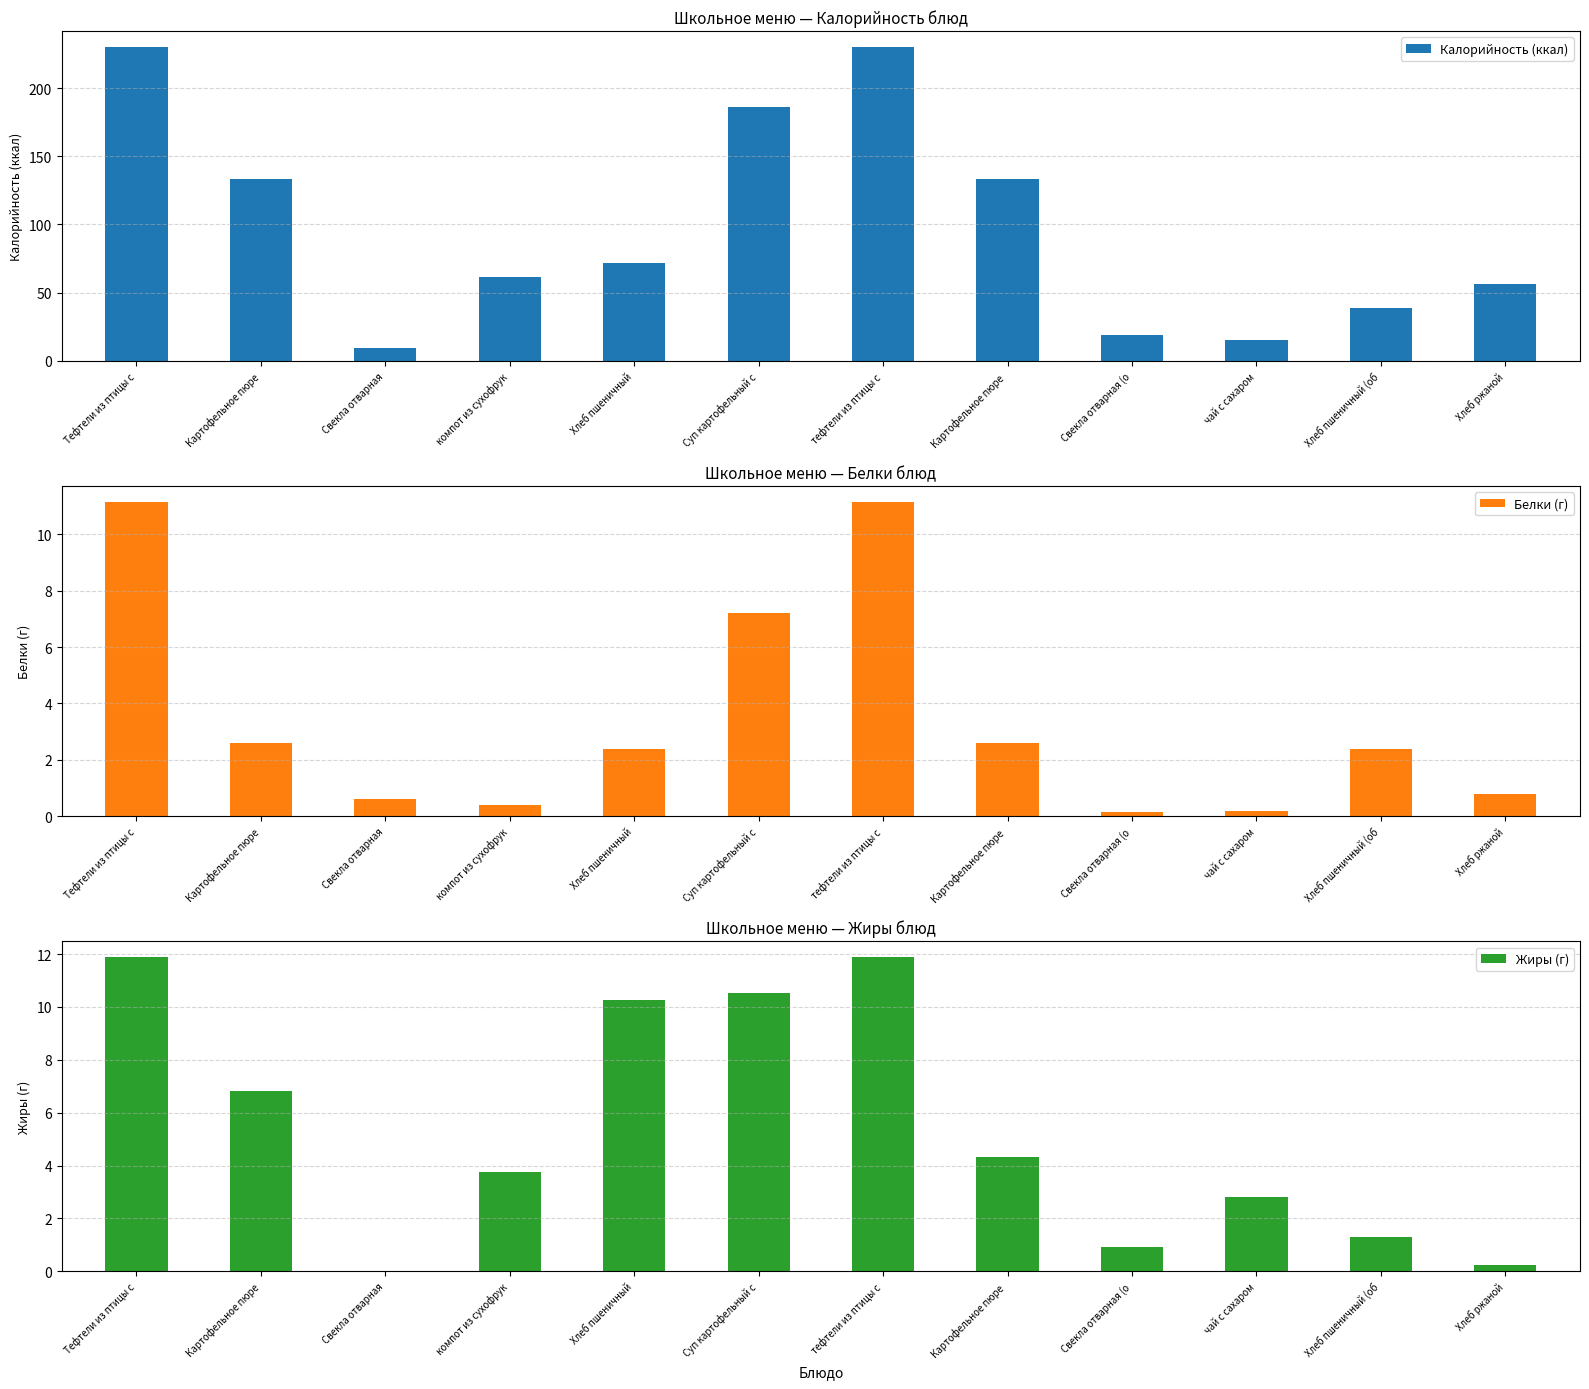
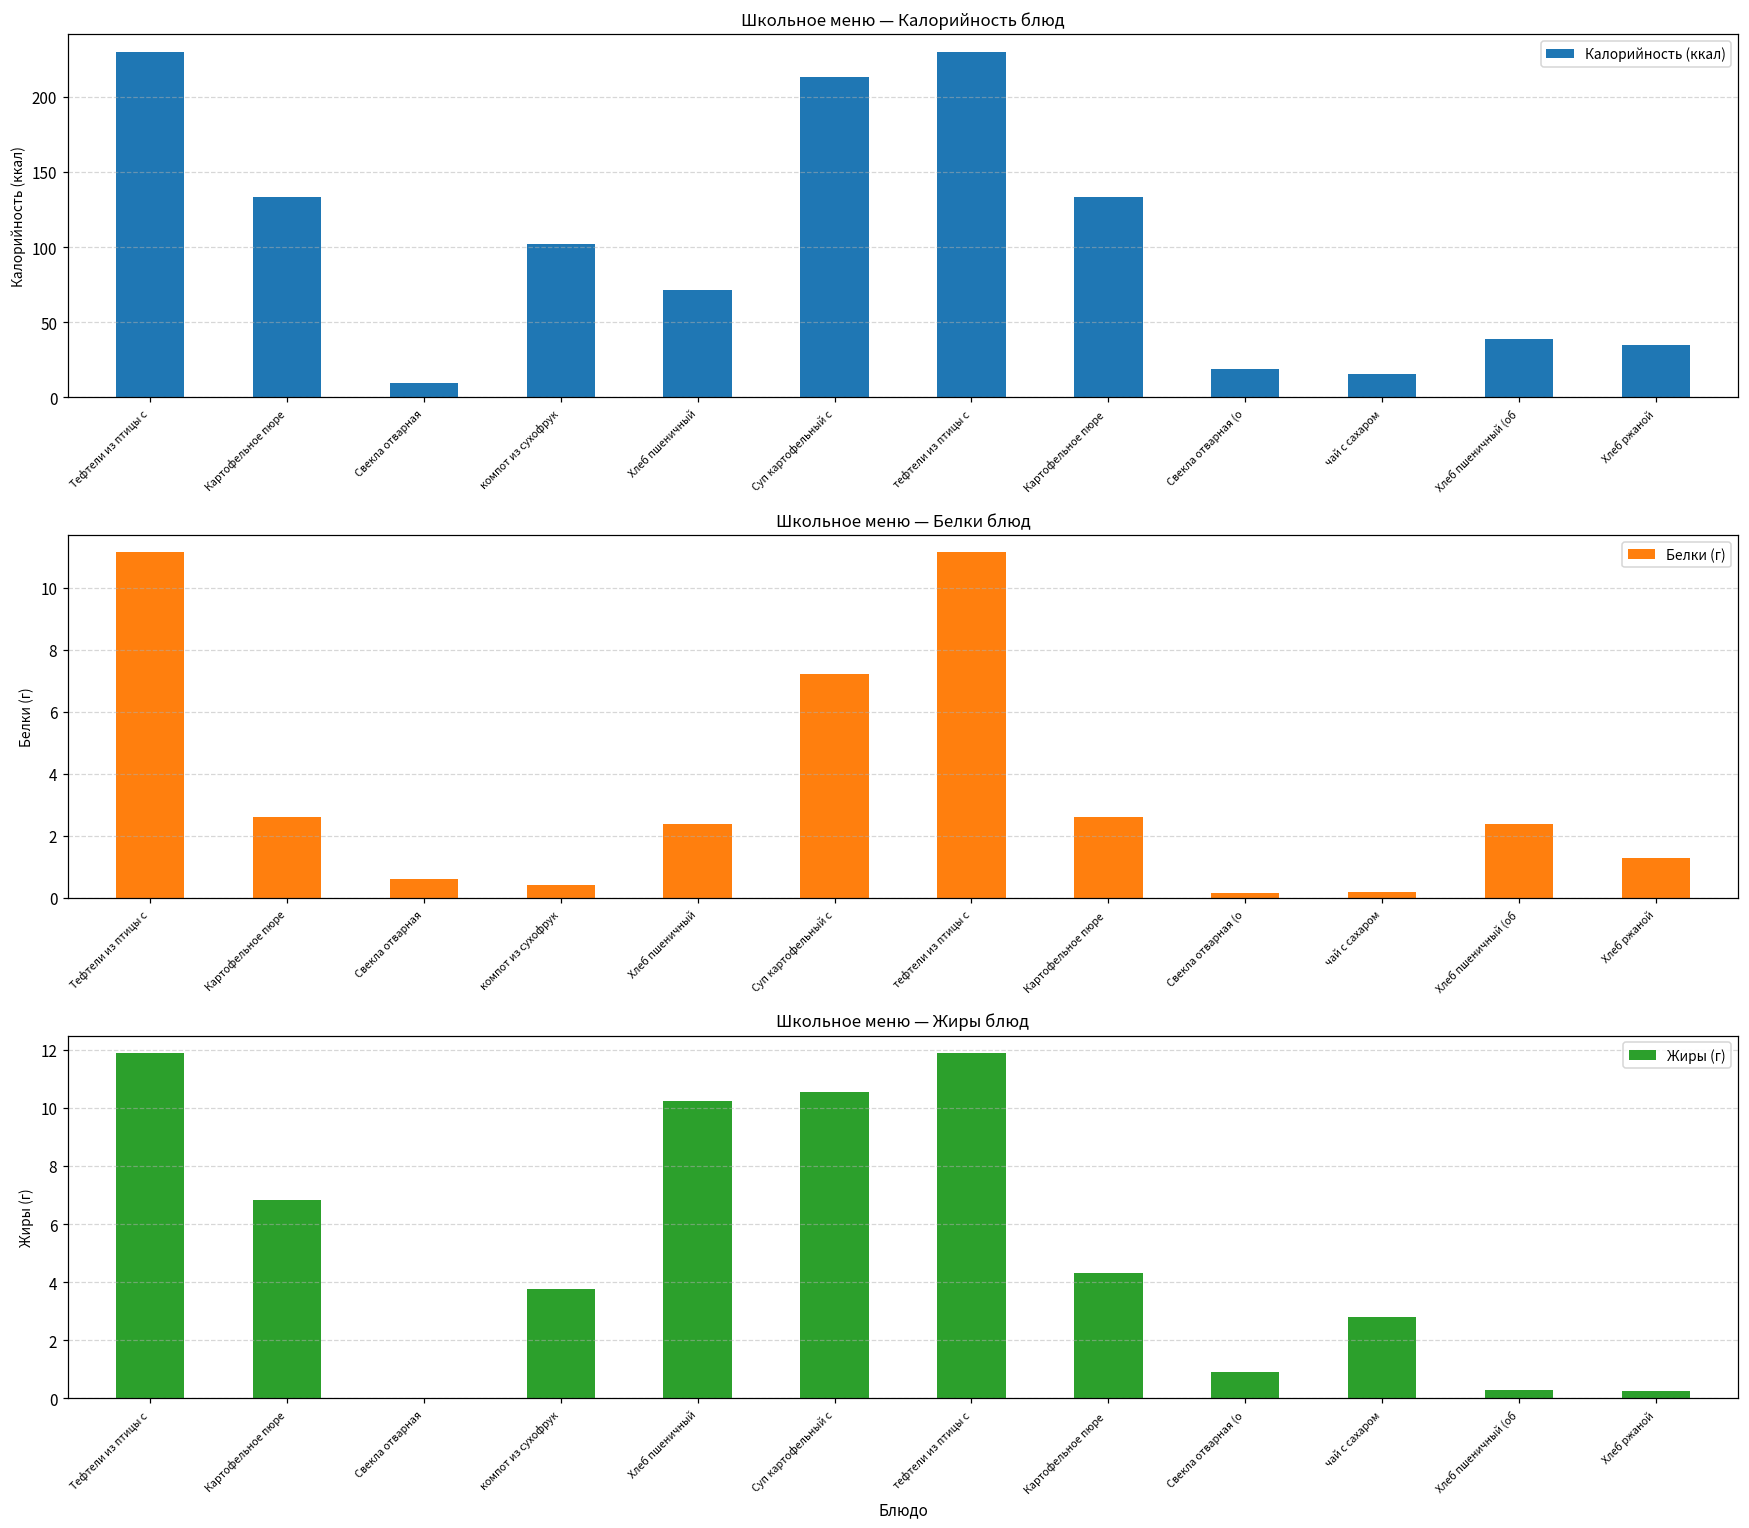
  {
    "Школьное меню — Калорийность блюд": {
      "Тефтели из птицы с": 230,
      "Свекла отварная": 9,
-     "компот из сухофрук": 61,
+     "компот из сухофрук": 102,
      "Хлеб пшеничный": 71,
-     "Суп картофельный с": 186,
+     "Суп картофельный с": 213,
      "тефтели из птицы с": 230,
      "Свекла отварная (о": 19,
      "чай с сахаром": 15,
      "Хлеб пшеничный (об": 39,
-     "Хлеб ржаной": 57
+     "Хлеб ржаной": 35
    },
    "Школьное меню — Белки блюд": {
      "Тефтели из птицы с": 11.2,
      "Свекла отварная": 0.6,
      "компот из сухофрук": 0.4,
      "Хлеб пшеничный": 2.4,
      "Суп картофельный с": 7.2,
      "тефтели из птицы с": 11.2,
      "Свекла отварная (о": 0.2,
      "чай с сахаром": 0.2,
      "Хлеб пшеничный (об": 2.4,
-     "Хлеб ржаной": 0.8
+     "Хлеб ржаной": 1.3
    },
    "Школьное меню — Жиры блюд": {
      "Тефтели из птицы с": 11.9,
      "Свекла отварная": 0.0,
      "компот из сухофрук": 3.8,
      "Хлеб пшеничный": 10.3,
      "Суп картофельный с": 10.5,
      "тефтели из птицы с": 11.9,
      "Свекла отварная (о": 0.9,
      "чай с сахаром": 2.8,
-     "Хлеб пшеничный (об": 1.3,
+     "Хлеб пшеничный (об": 0.3,
      "Хлеб ржаной": 0.2
    }
  }
